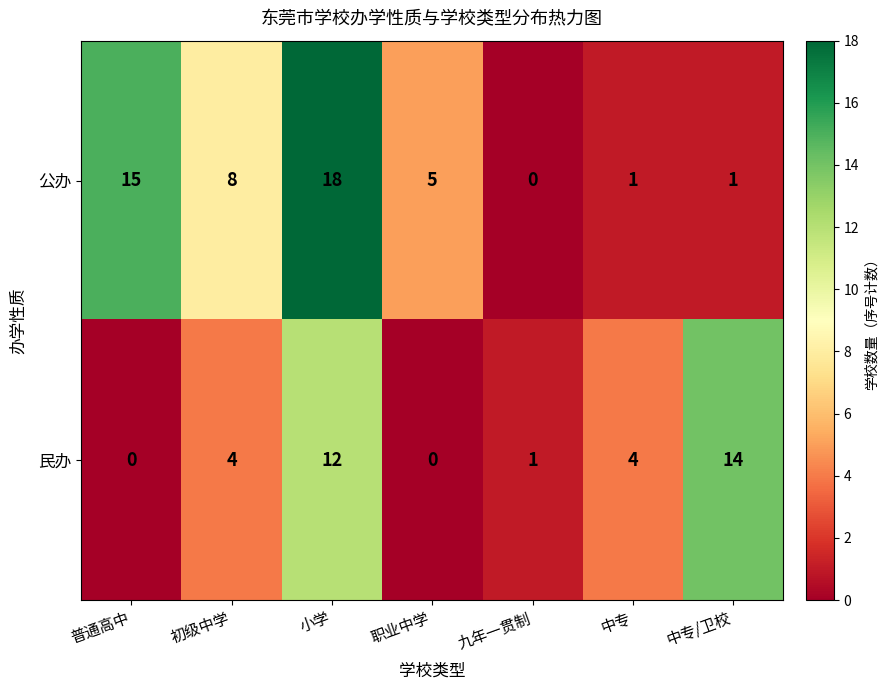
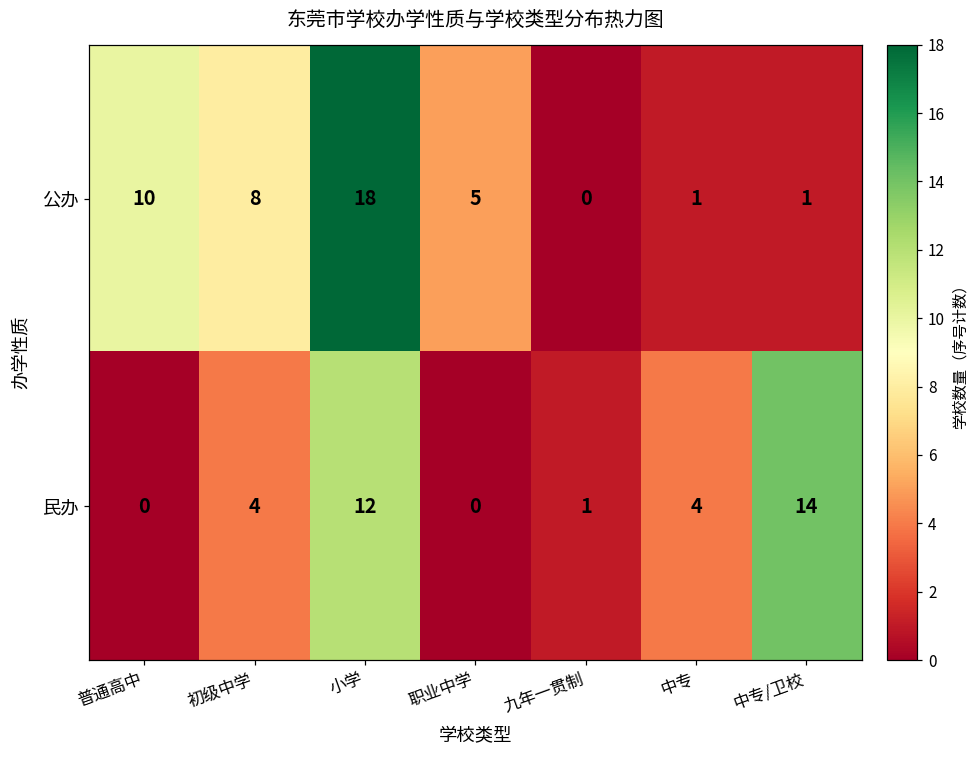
  {
    "公办": {
-     "普通高中": 15,
+     "普通高中": 10,
      "初级中学": 8,
      "小学": 18,
      "职业中学": 5,
      "九年一贯制": 0,
      "中专": 1,
      "中专/卫校": 1
    },
    "民办": {
      "普通高中": 0,
      "初级中学": 4,
      "小学": 12,
      "职业中学": 0,
      "九年一贯制": 1,
      "中专": 4,
      "中专/卫校": 14
    }
  }
